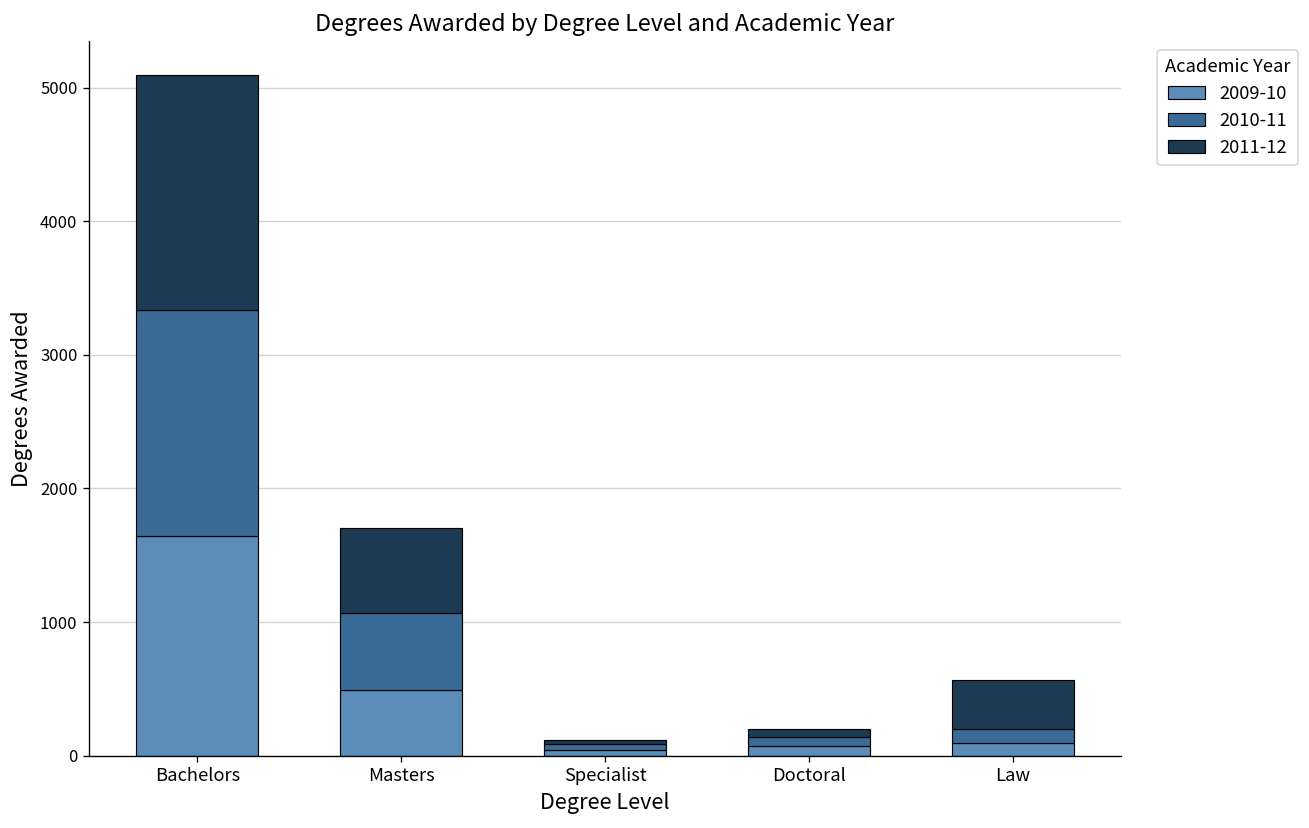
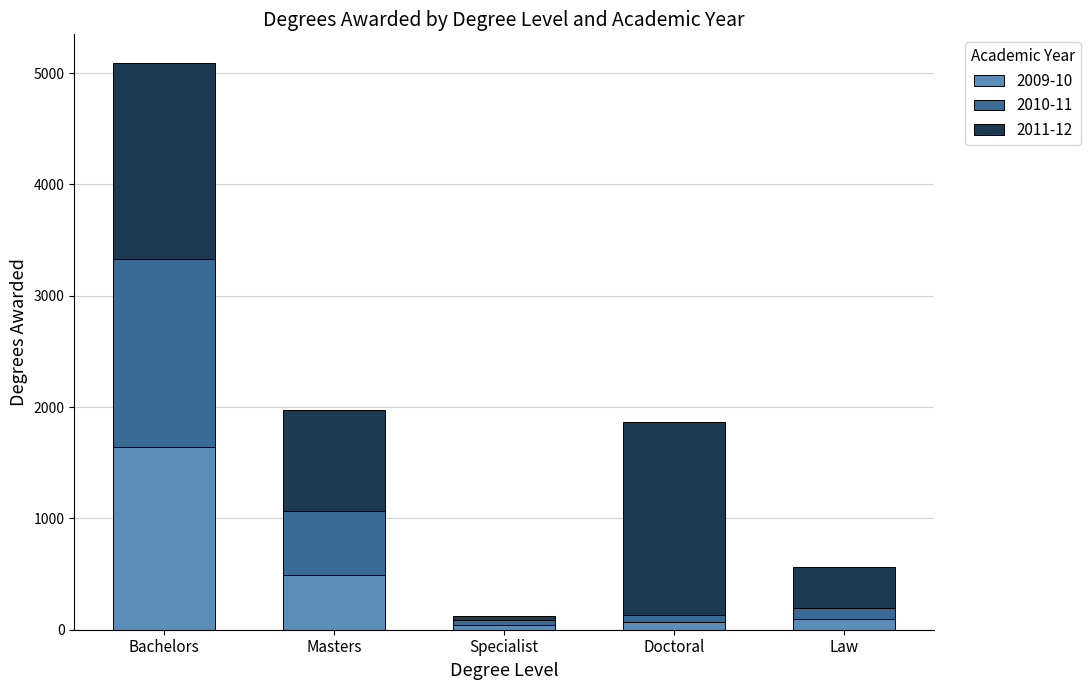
  {
    "2011-12": {
      "Bachelors": 1760,
-     "Masters": 640,
+     "Masters": 910,
      "Specialist": 30,
-     "Doctoral": 60,
+     "Doctoral": 1730,
      "Law": 370
    }
  }
